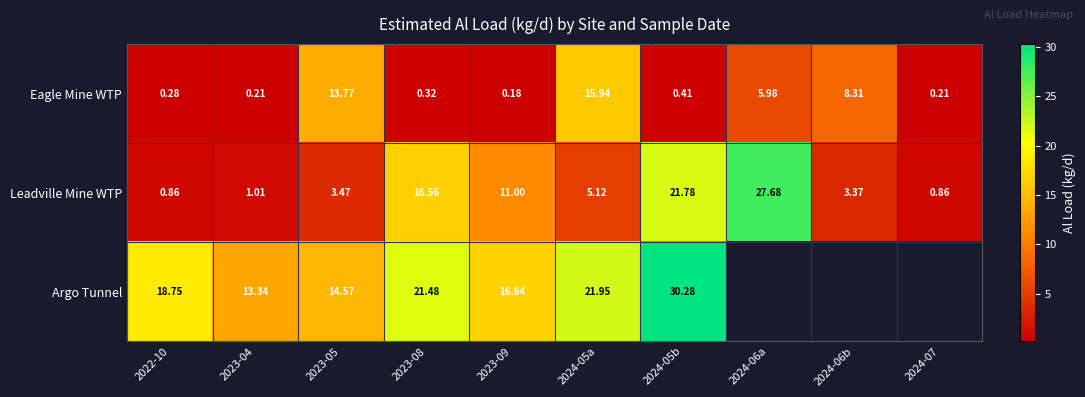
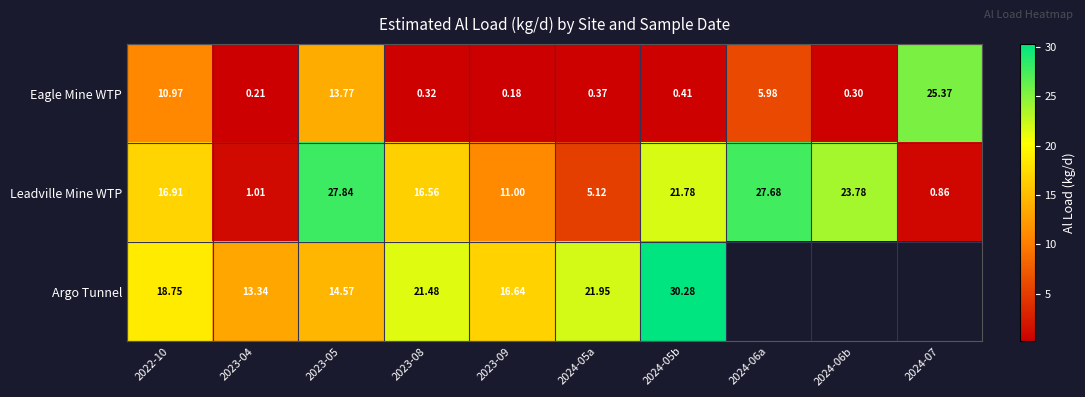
  {
    "Eagle Mine WTP": {
-     "2022-10": 0.28,
+     "2022-10": 10.97,
      "2023-04": 0.21,
      "2023-05": 13.77,
      "2023-08": 0.32,
      "2023-09": 0.18,
-     "2024-05a": 15.94,
+     "2024-05a": 0.37,
      "2024-05b": 0.41,
      "2024-06a": 5.98,
-     "2024-06b": 8.31,
-     "2024-07": 0.21
+     "2024-06b": 0.30,
+     "2024-07": 25.37
    },
    "Leadville Mine WTP": {
-     "2022-10": 0.86,
+     "2022-10": 16.91,
      "2023-04": 1.01,
-     "2023-05": 3.47,
+     "2023-05": 27.84,
      "2023-08": 16.56,
      "2023-09": 11.00,
      "2024-05a": 5.12,
      "2024-05b": 21.78,
      "2024-06a": 27.68,
-     "2024-06b": 3.37,
+     "2024-06b": 23.78,
      "2024-07": 0.86
    },
    "Argo Tunnel": {
      "2022-10": 18.75,
      "2023-04": 13.34,
      "2023-05": 14.57,
      "2023-08": 21.48,
      "2023-09": 16.64,
      "2024-05a": 21.95,
      "2024-05b": 30.28
    }
  }
